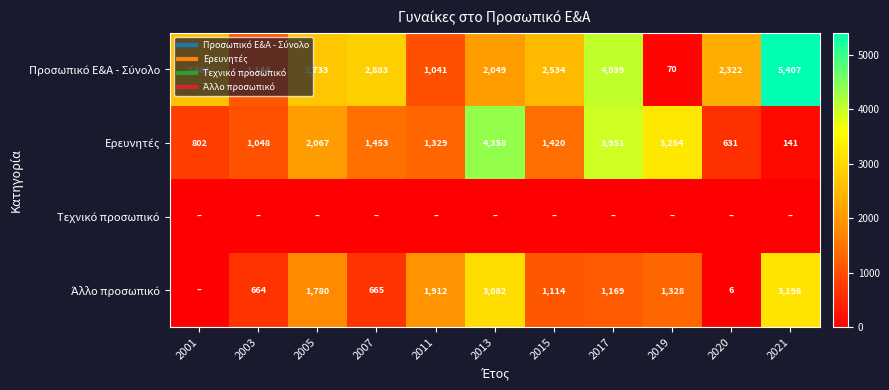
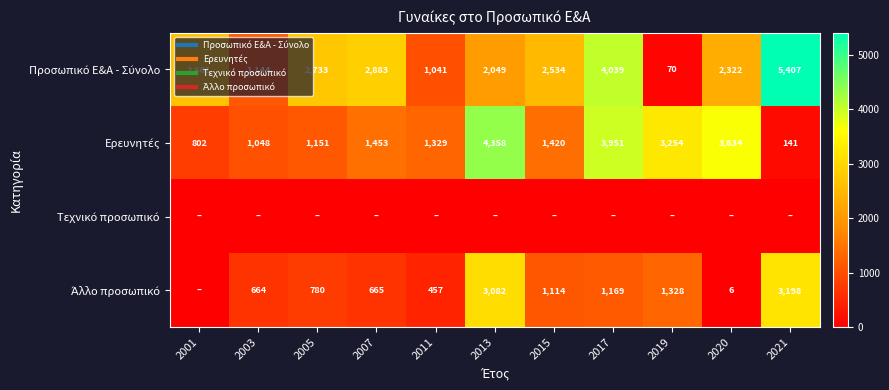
  {
    "Προσωπικό Ε&Α - Σύνολο": {
      "2007": "2,883",
      "2011": "1,041",
      "2013": "2,049",
      "2015": "2,534",
      "2017": "4,039",
      "2019": "70",
      "2020": "2,322",
      "2021": "5,407"
    },
    "Ερευνητές": {
      "2001": "802",
      "2003": "1,048",
-     "2005": "2,067",
+     "2005": "1,151",
      "2007": "1,453",
      "2011": "1,329",
      "2013": "4,358",
      "2015": "1,420",
      "2017": "3,951",
      "2019": "3,254",
-     "2020": "631",
+     "2020": "3,634",
      "2021": "141"
    },
    "Άλλο προσωπικό": {
      "2003": "664",
-     "2005": "1,780",
+     "2005": "780",
      "2007": "665",
-     "2011": "1,912",
+     "2011": "457",
      "2013": "3,082",
      "2015": "1,114",
      "2017": "1,169",
      "2019": "1,328",
      "2020": "6",
      "2021": "3,198"
    }
  }
